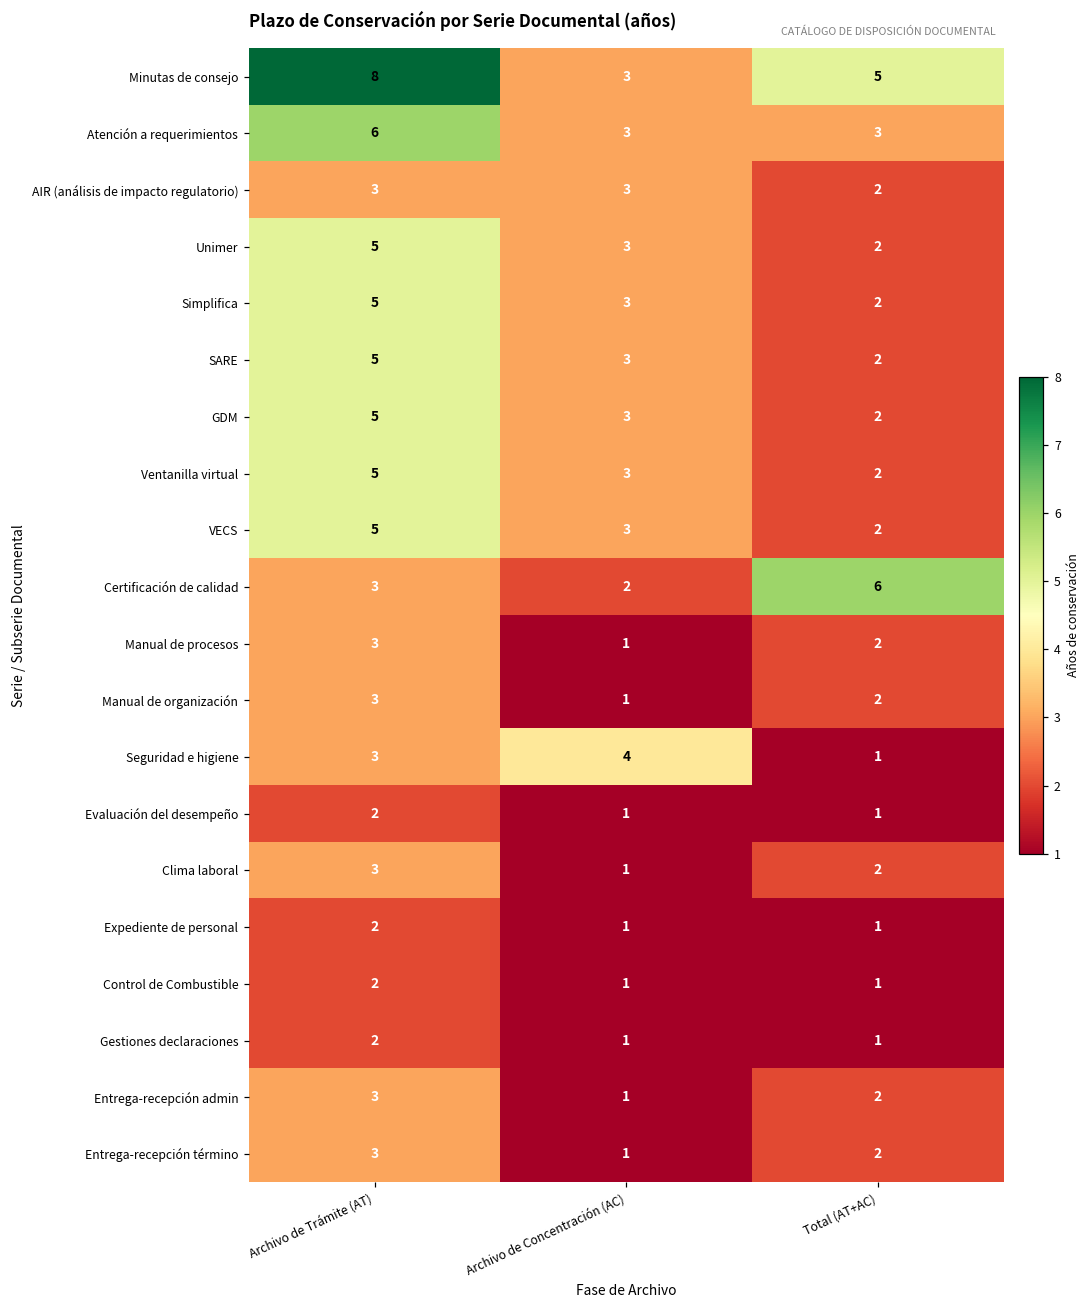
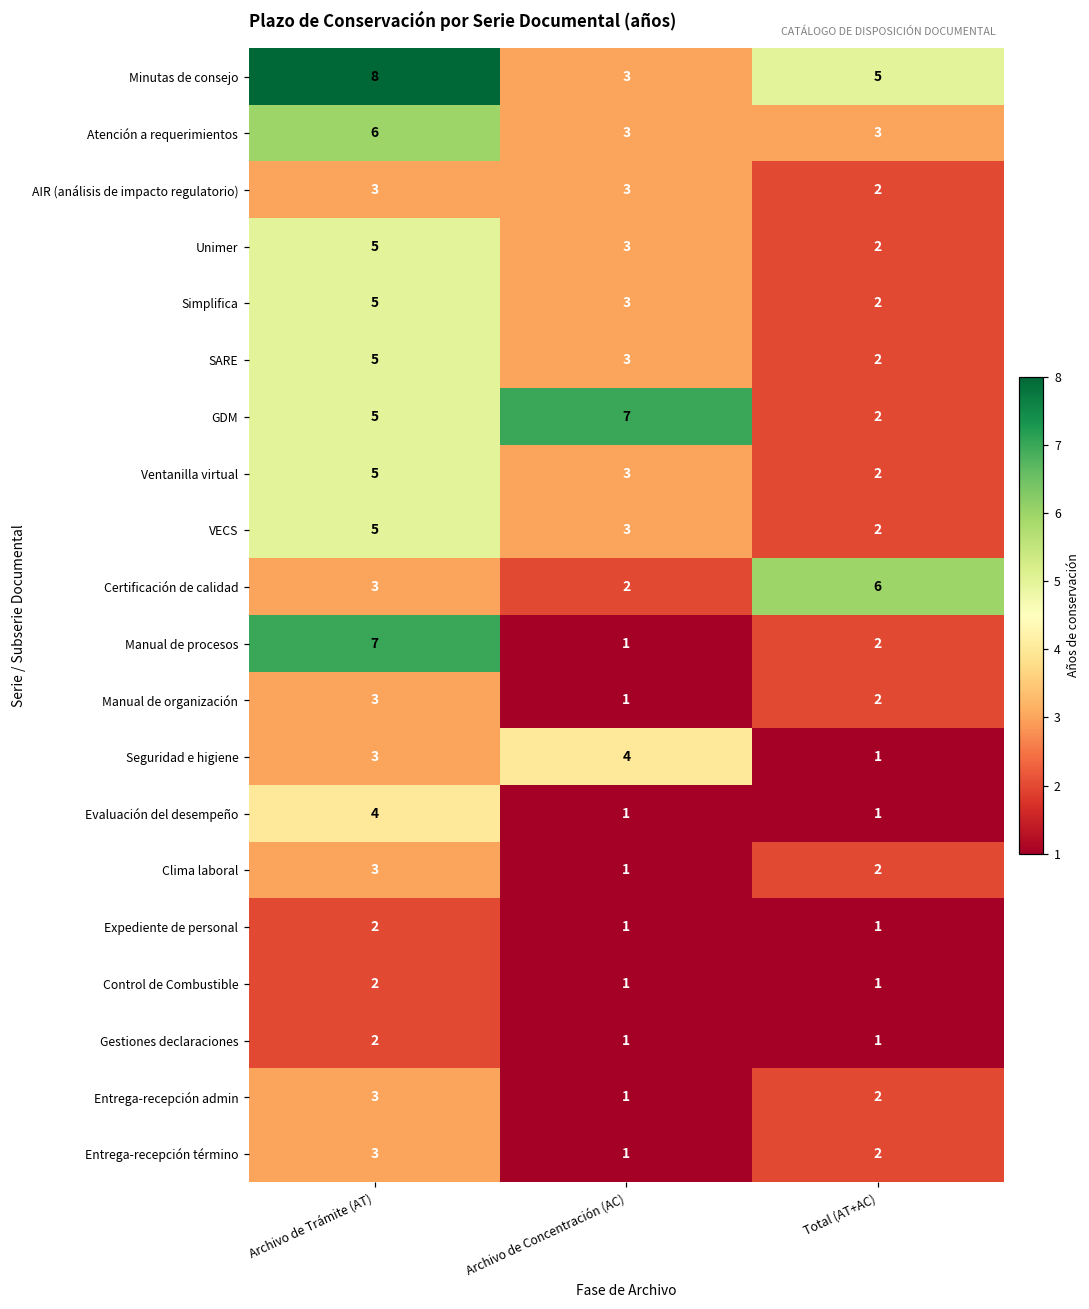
  {
    "Minutas de consejo": {
      "Archivo de Trámite (AT)": 8,
      "Archivo de Concentración (AC)": 3,
      "Total (AT+AC)": 5
    },
    "Atención a requerimientos": {
      "Archivo de Trámite (AT)": 6,
      "Archivo de Concentración (AC)": 3,
      "Total (AT+AC)": 3
    },
    "AIR (análisis de impacto regulatorio)": {
      "Archivo de Trámite (AT)": 3,
      "Archivo de Concentración (AC)": 3,
      "Total (AT+AC)": 2
    },
    "Unimer": {
      "Archivo de Trámite (AT)": 5,
      "Archivo de Concentración (AC)": 3,
      "Total (AT+AC)": 2
    },
    "Simplifica": {
      "Archivo de Trámite (AT)": 5,
      "Archivo de Concentración (AC)": 3,
      "Total (AT+AC)": 2
    },
    "SARE": {
      "Archivo de Trámite (AT)": 5,
      "Archivo de Concentración (AC)": 3,
      "Total (AT+AC)": 2
    },
    "GDM": {
      "Archivo de Trámite (AT)": 5,
-     "Archivo de Concentración (AC)": 3,
+     "Archivo de Concentración (AC)": 7,
      "Total (AT+AC)": 2
    },
    "Ventanilla virtual": {
      "Archivo de Trámite (AT)": 5,
      "Archivo de Concentración (AC)": 3,
      "Total (AT+AC)": 2
    },
    "VECS": {
      "Archivo de Trámite (AT)": 5,
      "Archivo de Concentración (AC)": 3,
      "Total (AT+AC)": 2
    },
    "Certificación de calidad": {
      "Archivo de Trámite (AT)": 3,
      "Archivo de Concentración (AC)": 2,
      "Total (AT+AC)": 6
    },
    "Manual de procesos": {
-     "Archivo de Trámite (AT)": 3,
+     "Archivo de Trámite (AT)": 7,
      "Archivo de Concentración (AC)": 1,
      "Total (AT+AC)": 2
    },
    "Manual de organización": {
      "Archivo de Trámite (AT)": 3,
      "Archivo de Concentración (AC)": 1,
      "Total (AT+AC)": 2
    },
    "Seguridad e higiene": {
      "Archivo de Trámite (AT)": 3,
      "Archivo de Concentración (AC)": 4,
      "Total (AT+AC)": 1
    },
    "Evaluación del desempeño": {
-     "Archivo de Trámite (AT)": 2,
+     "Archivo de Trámite (AT)": 4,
      "Archivo de Concentración (AC)": 1,
      "Total (AT+AC)": 1
    },
    "Clima laboral": {
      "Archivo de Trámite (AT)": 3,
      "Archivo de Concentración (AC)": 1,
      "Total (AT+AC)": 2
    },
    "Expediente de personal": {
      "Archivo de Trámite (AT)": 2,
      "Archivo de Concentración (AC)": 1,
      "Total (AT+AC)": 1
    },
    "Control de Combustible": {
      "Archivo de Trámite (AT)": 2,
      "Archivo de Concentración (AC)": 1,
      "Total (AT+AC)": 1
    },
    "Gestiones declaraciones": {
      "Archivo de Trámite (AT)": 2,
      "Archivo de Concentración (AC)": 1,
      "Total (AT+AC)": 1
    },
    "Entrega-recepción admin": {
      "Archivo de Trámite (AT)": 3,
      "Archivo de Concentración (AC)": 1,
      "Total (AT+AC)": 2
    },
    "Entrega-recepción término": {
      "Archivo de Trámite (AT)": 3,
      "Archivo de Concentración (AC)": 1,
      "Total (AT+AC)": 2
    }
  }
